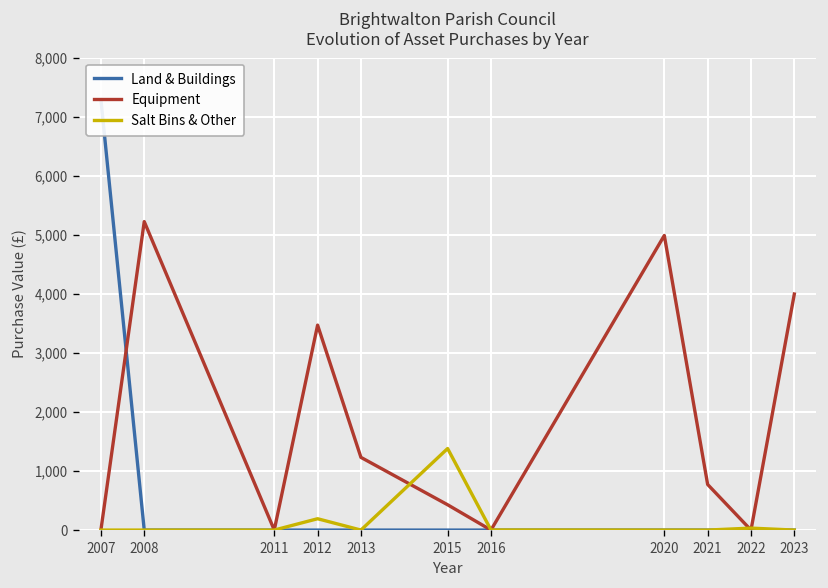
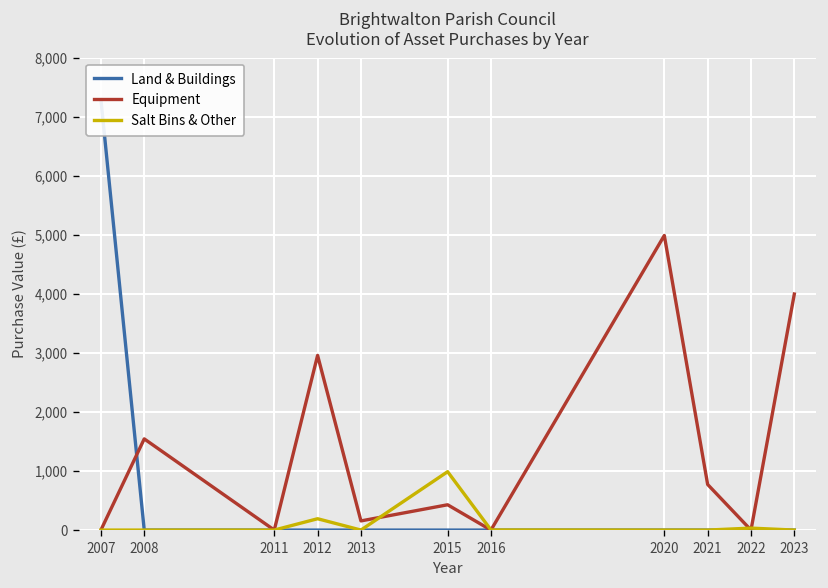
  {
    "Land & Buildings": {
      "2012": "0",
      "2015": "0"
    },
    "Equipment": {
-     "2008": "5,200",
-     "2012": "3,500",
-     "2013": "1,200",
+     "2008": "1,500",
+     "2012": "3,000",
+     "2013": "200",
      "2015": "400",
      "2020": "5,000",
      "2021": "800",
      "2023": "4,000"
    },
    "Salt Bins & Other": {
      "2012": "200",
-     "2015": "1,400"
+     "2015": "1,000"
    }
  }
